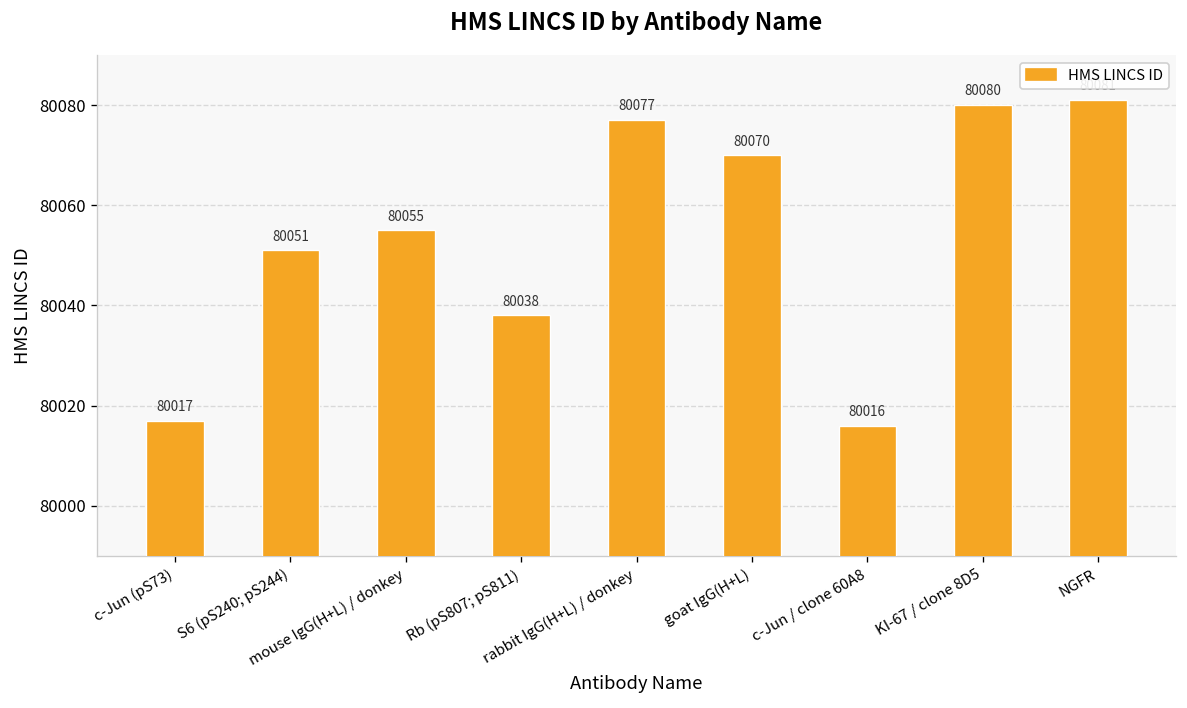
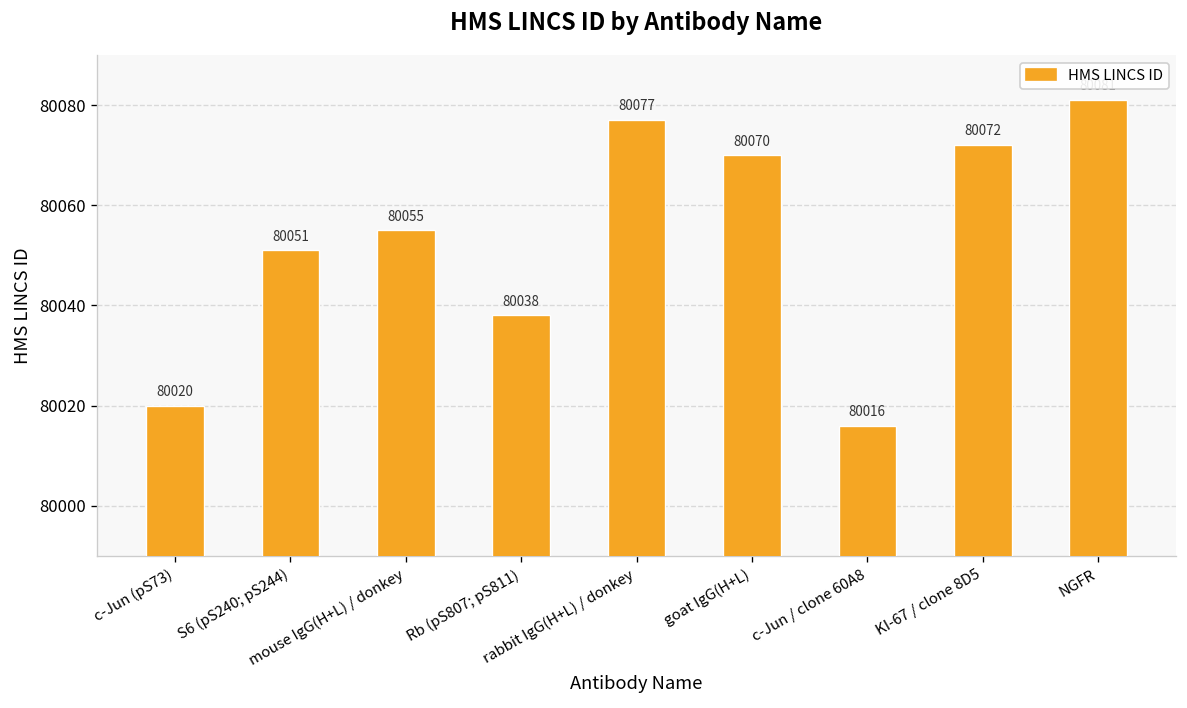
  {
-   "c-Jun (pS73)": 80017,
+   "c-Jun (pS73)": 80020,
    "S6 (pS240; pS244)": 80051,
    "mouse IgG(H+L) / donkey": 80055,
    "Rb (pS807; pS811)": 80038,
    "rabbit IgG(H+L) / donkey": 80077,
    "goat IgG(H+L)": 80070,
    "c-Jun / clone 60A8": 80016,
-   "KI-67 / clone 8D5": 80080
+   "KI-67 / clone 8D5": 80072
  }
